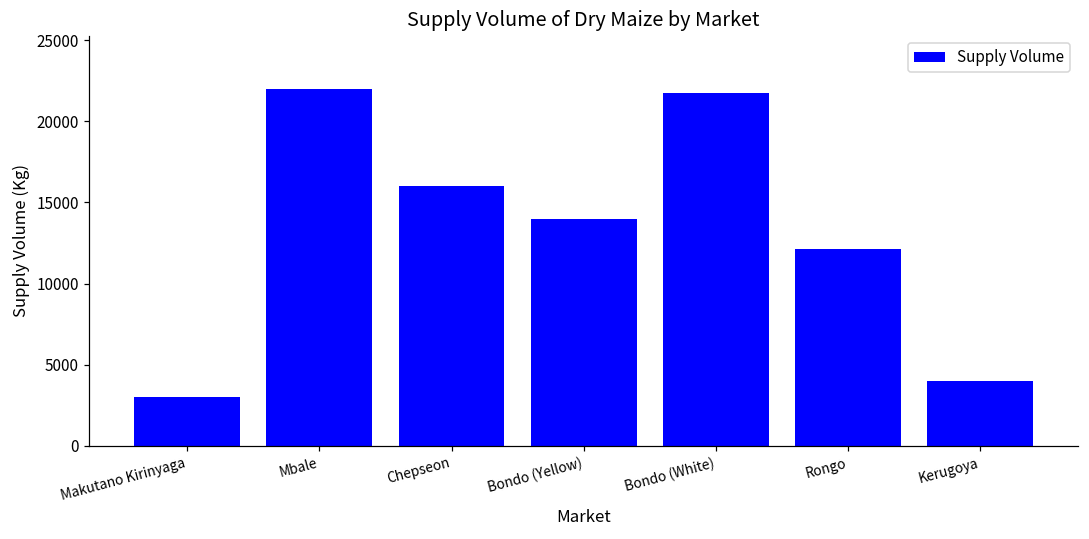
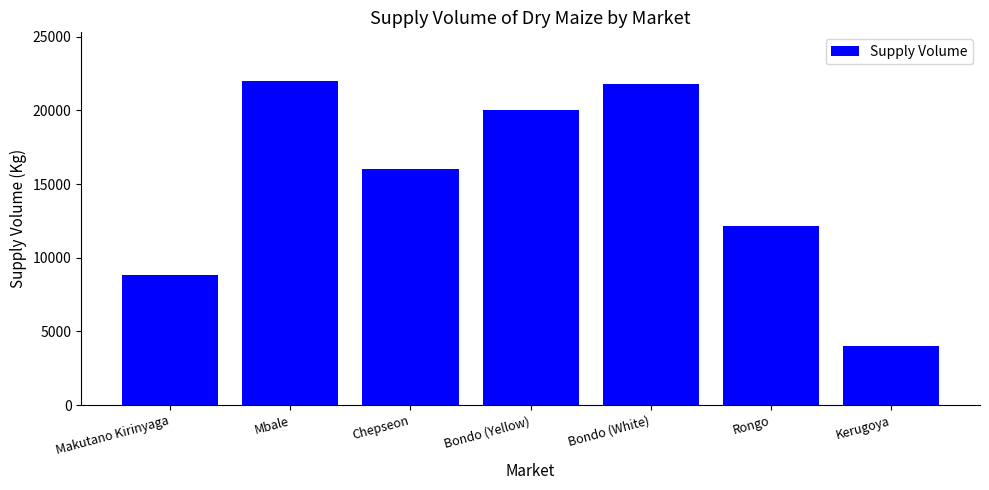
  {
-   "Makutano Kirinyaga": 3000,
+   "Makutano Kirinyaga": 8900,
    "Mbale": 22000,
    "Chepseon": 16000,
-   "Bondo (Yellow)": 14000,
+   "Bondo (Yellow)": 20000,
    "Bondo (White)": 21800,
    "Rongo": 12100,
    "Kerugoya": 4000
  }
